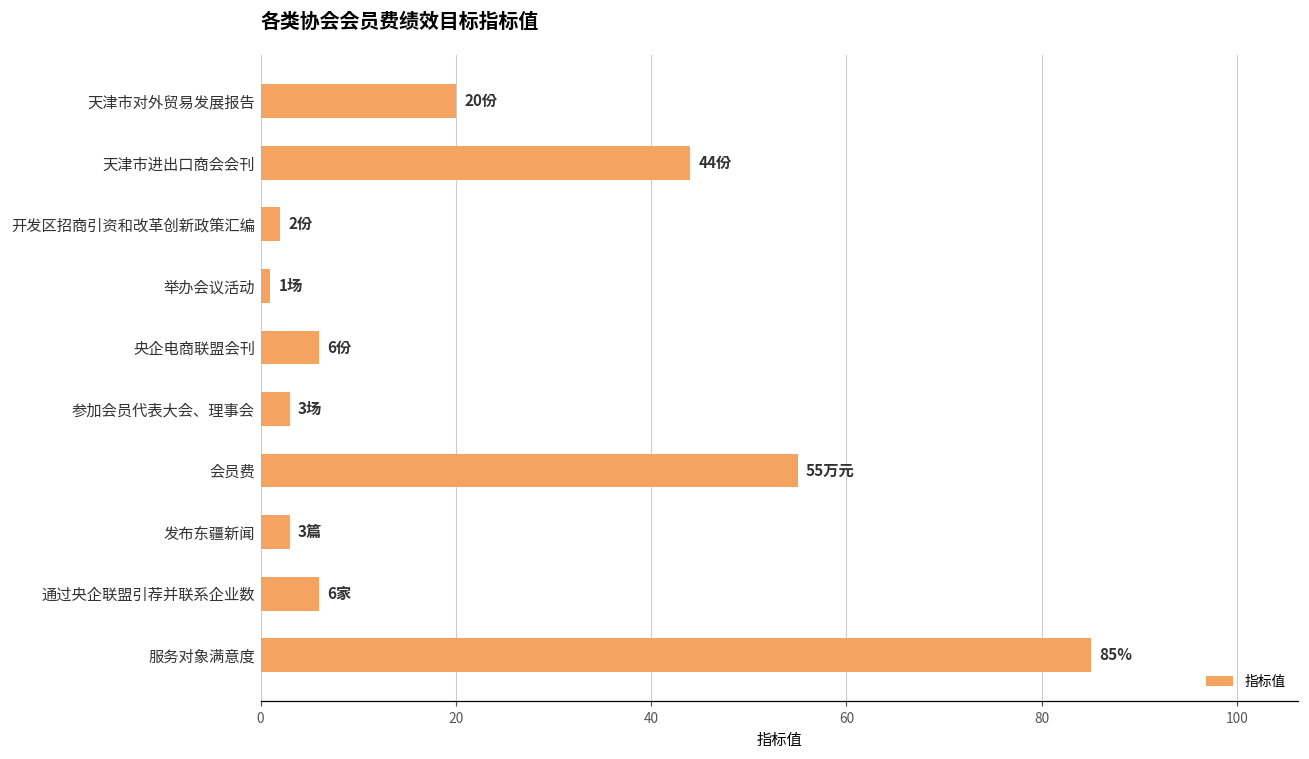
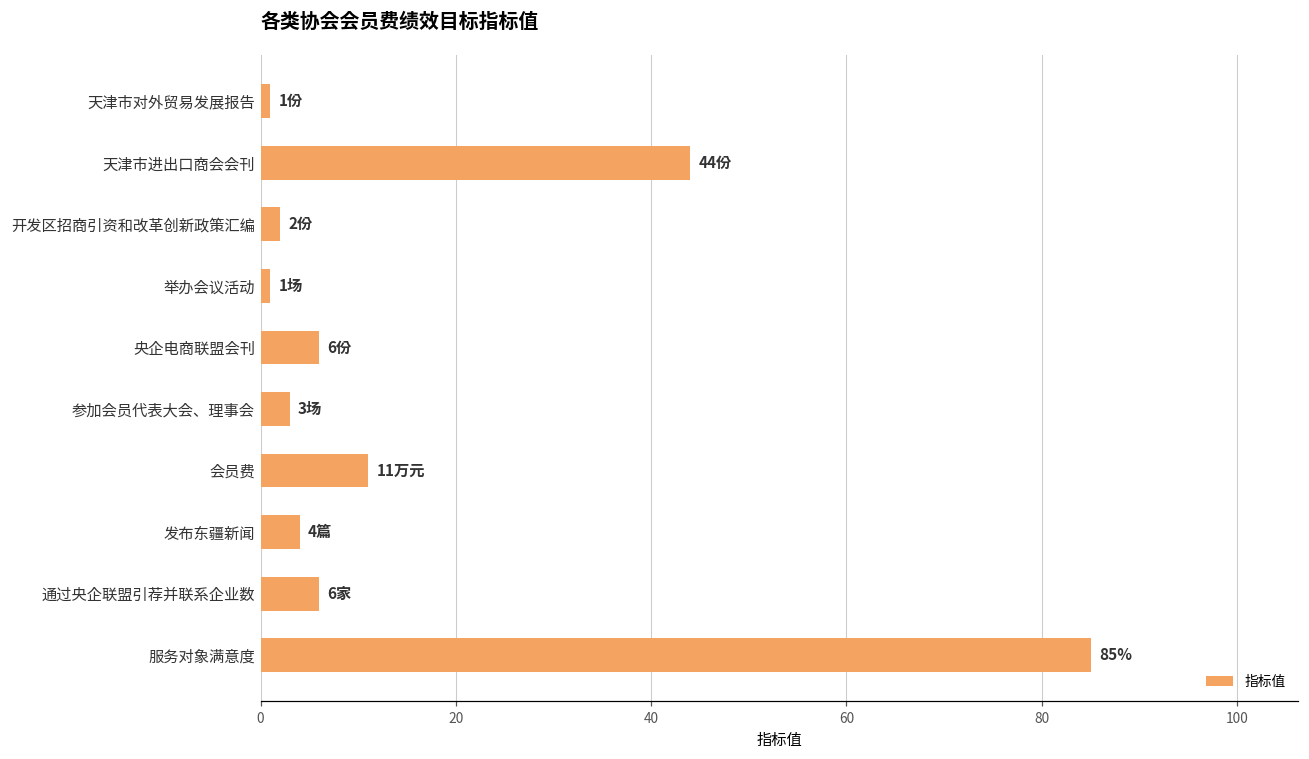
  {
-   "天津市对外贸易发展报告": "20份",
+   "天津市对外贸易发展报告": "1份",
    "天津市进出口商会会刊": "44份",
    "开发区招商引资和改革创新政策汇编": "2份",
    "举办会议活动": "1场",
    "央企电商联盟会刊": "6份",
    "参加会员代表大会、理事会": "3场",
-   "会员费": "55",
-   "发布东疆新闻": "3篇",
+   "会员费": "11",
+   "发布东疆新闻": "4篇",
    "通过央企联盟引荐并联系企业数": "6家",
    "服务对象满意度": "85%"
  }
